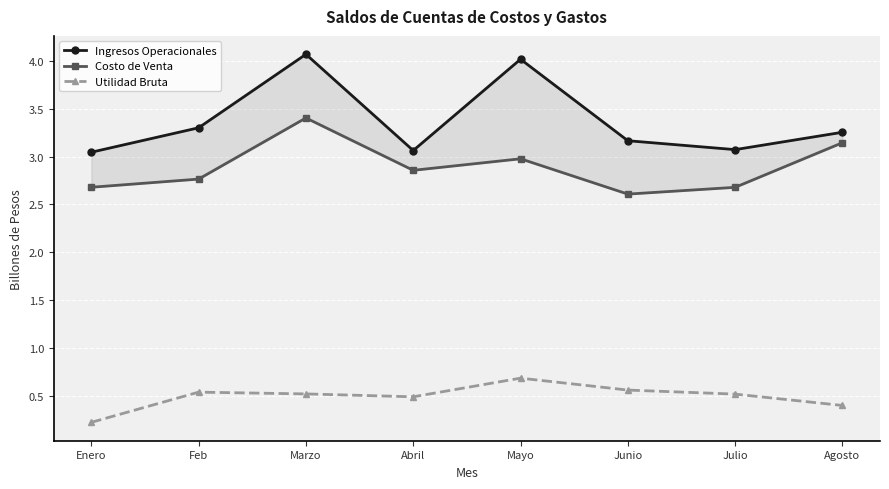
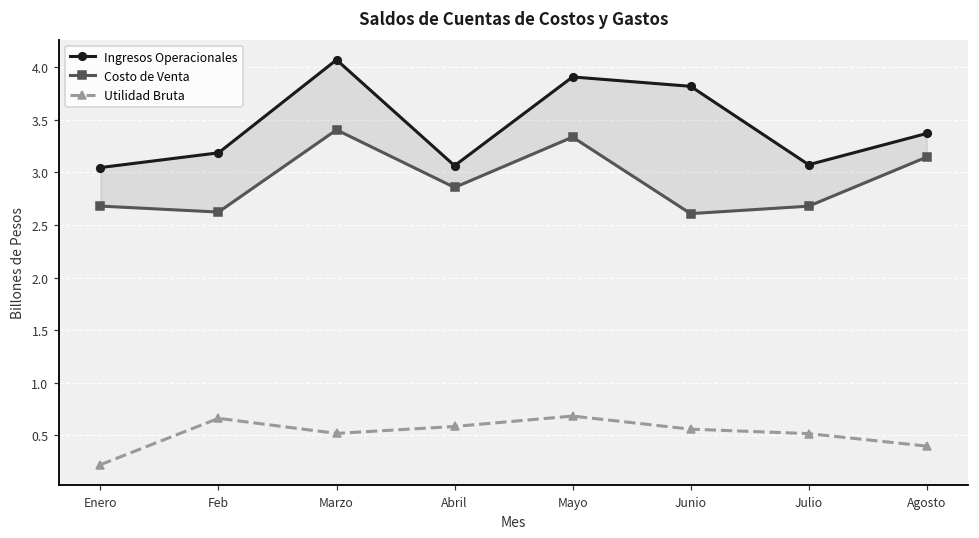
  {
    "Ingresos Operacionales": {
      "Enero": 3.0,
-     "Feb": 3.3,
+     "Feb": 3.2,
      "Marzo": 4.1,
      "Abril": 3.1,
-     "Mayo": 4.0,
-     "Junio": 3.2,
+     "Mayo": 3.9,
+     "Junio": 3.8,
      "Julio": 3.1,
-     "Agosto": 3.3
+     "Agosto": 3.4
    },
    "Costo de Venta": {
      "Enero": 2.7,
-     "Feb": 2.8,
+     "Feb": 2.6,
      "Marzo": 3.4,
      "Abril": 2.9,
-     "Mayo": 3.0,
+     "Mayo": 3.3,
      "Junio": 2.6,
      "Julio": 2.7,
      "Agosto": 3.1
    },
    "Utilidad Bruta": {
      "Enero": 0.2,
-     "Feb": 0.5,
+     "Feb": 0.7,
      "Marzo": 0.5,
-     "Abril": 0.5,
+     "Abril": 0.6,
      "Mayo": 0.7,
      "Junio": 0.6,
      "Julio": 0.5,
      "Agosto": 0.4
    }
  }
